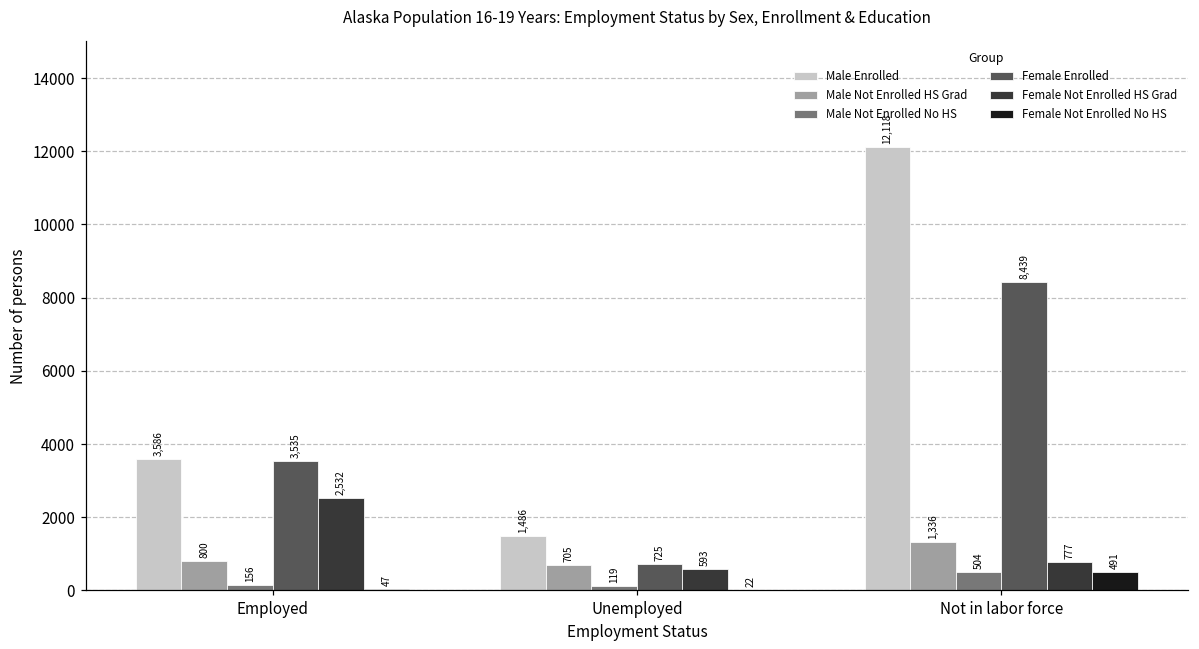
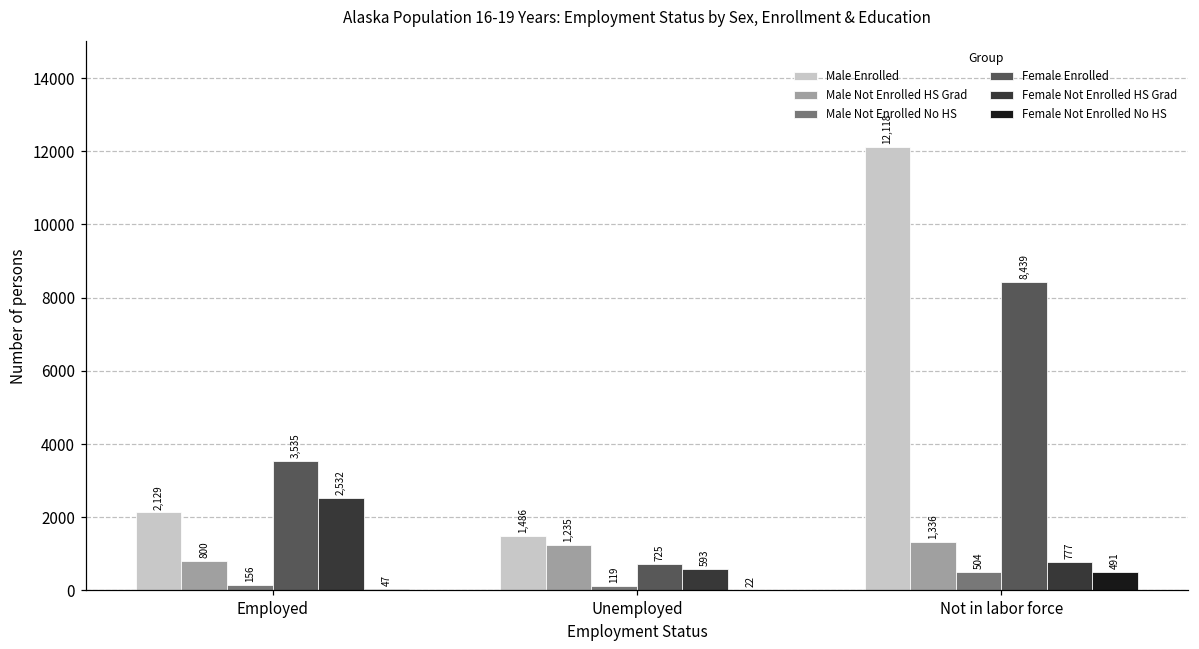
  {
    "Male Enrolled": {
-     "Employed": "3,586",
+     "Employed": "2,129",
      "Unemployed": "1,486",
      "Not in labor force": "12,118"
    },
    "Male Not Enrolled HS Grad": {
      "Employed": "800",
-     "Unemployed": "705",
+     "Unemployed": "1,235",
      "Not in labor force": "1,336"
    }
  }
